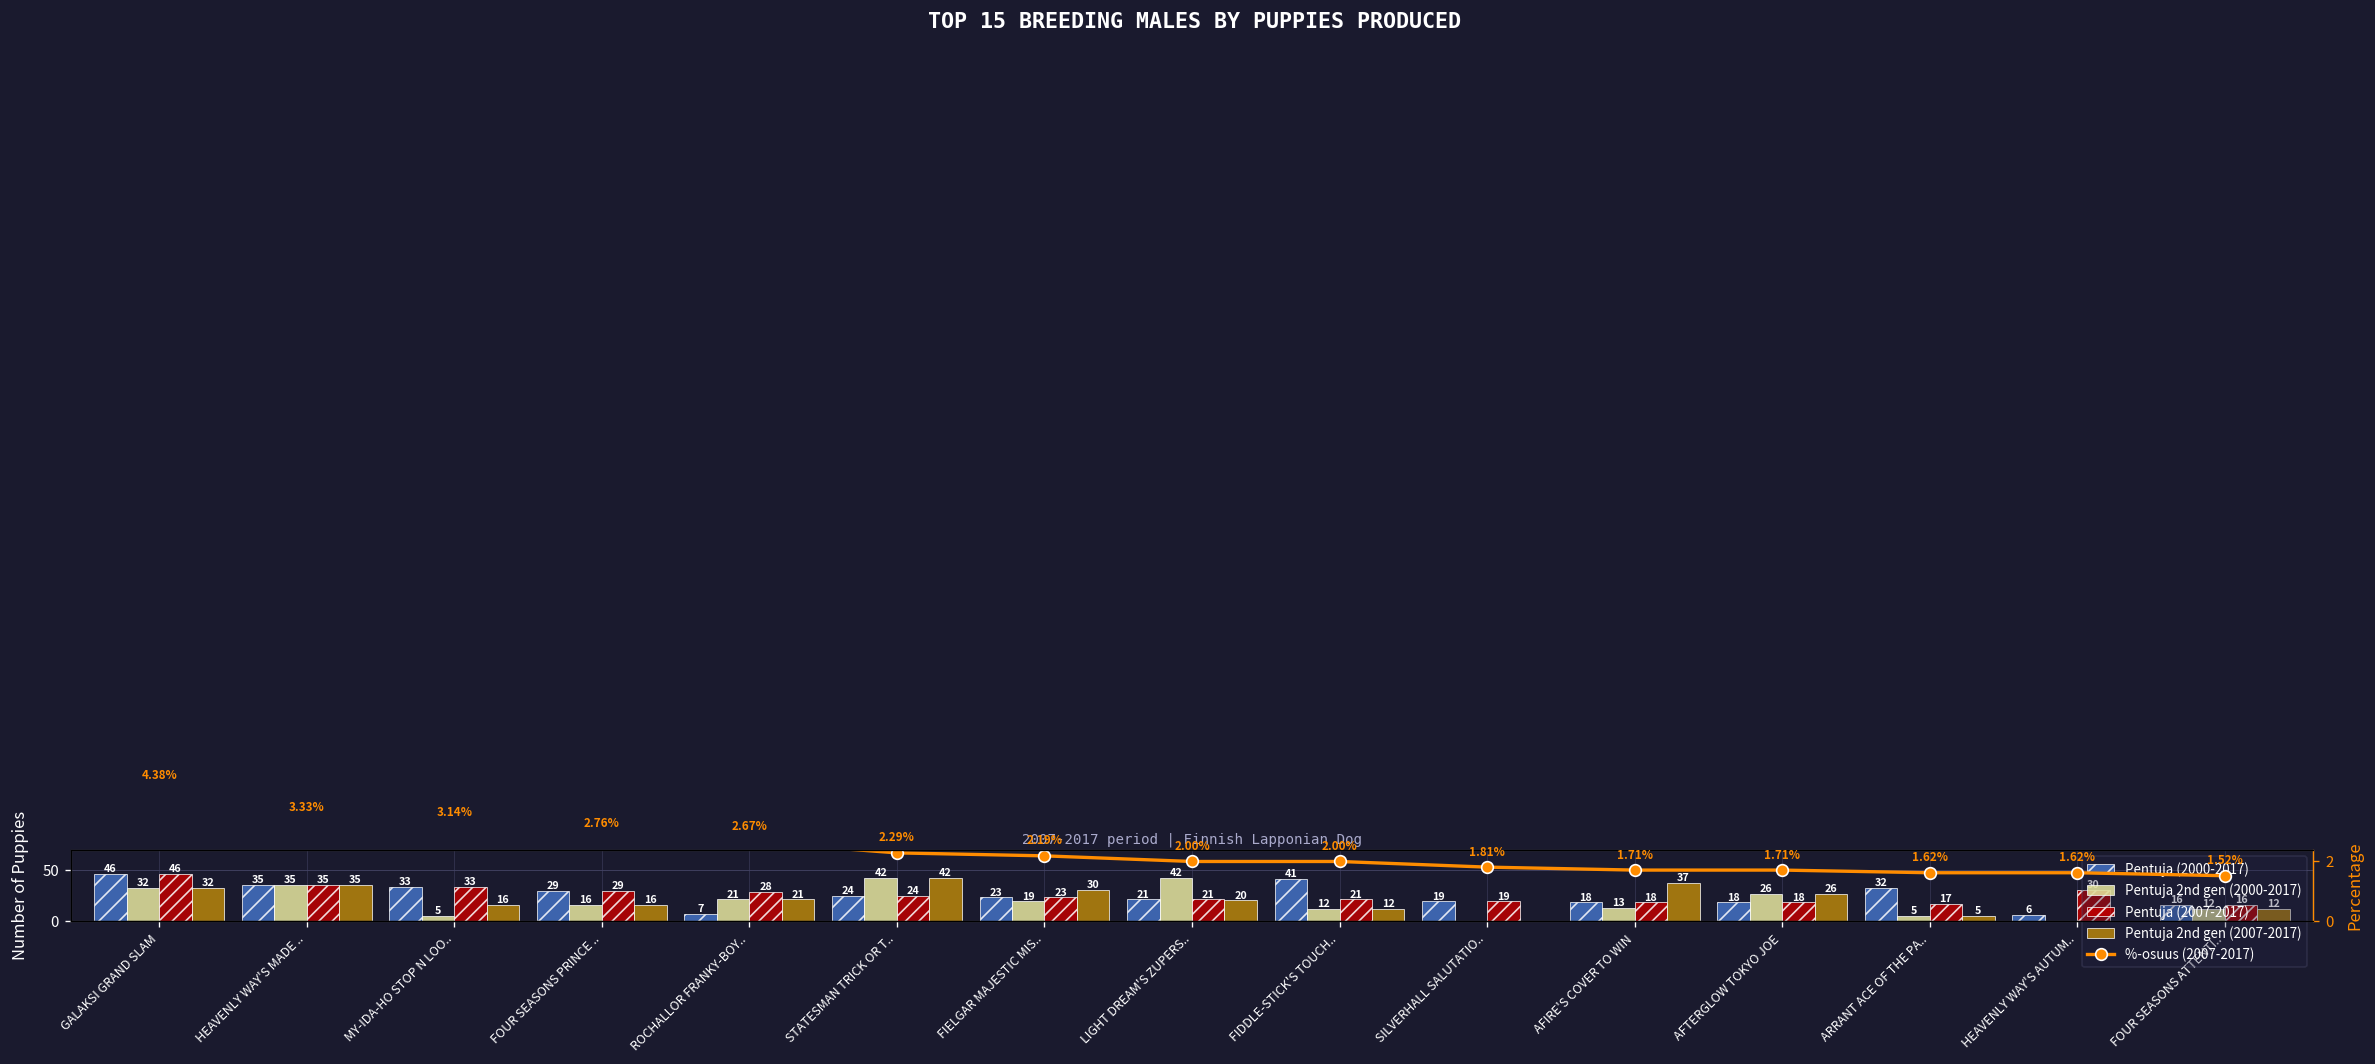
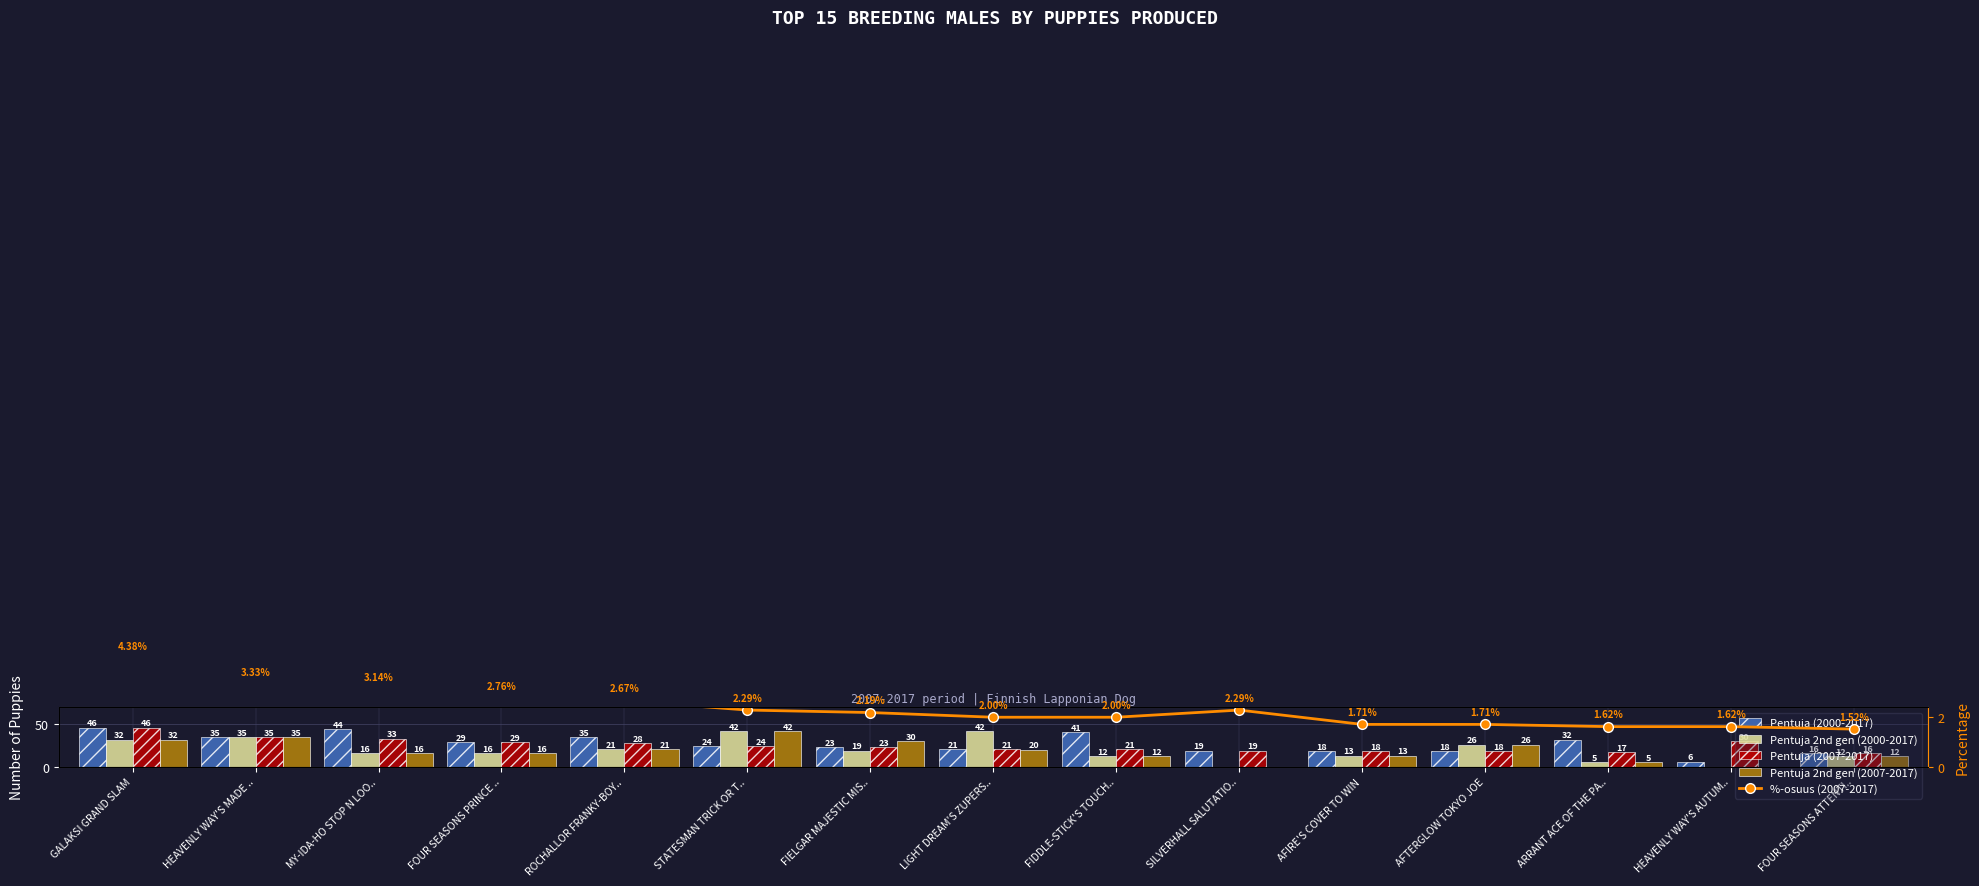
  {
    "Pentuja (2000-2017)": {
      "GALAKSI GRAND SLAM": "46",
      "HEAVENLY WAY'S MADE ..": "35",
-     "MY-IDA-HO STOP N LOO..": "33",
+     "MY-IDA-HO STOP N LOO..": "44",
      "FOUR SEASONS PRINCE ..": "29",
-     "ROCHALLOR FRANKY-BOY..": "7",
+     "ROCHALLOR FRANKY-BOY..": "35",
      "STATESMAN TRICK OR T..": "24",
      "FIELGAR MAJESTIC MIS..": "23",
      "LIGHT DREAM'S ZUPERS..": "21",
      "FIDDLE-STICK'S TOUCH..": "41",
      "SILVERHALL SALUTATIO..": "19",
      "AFIRE'S COVER TO WIN": "18",
      "AFTERGLOW TOKYO JOE": "18",
      "ARRANT ACE OF THE PA..": "32",
      "HEAVENLY WAY'S AUTUM..": "6"
    },
    "Pentuja 2nd gen (2000-2017)": {
      "GALAKSI GRAND SLAM": "32",
      "HEAVENLY WAY'S MADE ..": "35",
-     "MY-IDA-HO STOP N LOO..": "5",
+     "MY-IDA-HO STOP N LOO..": "16",
      "FOUR SEASONS PRINCE ..": "16",
      "ROCHALLOR FRANKY-BOY..": "21",
      "STATESMAN TRICK OR T..": "42",
      "FIELGAR MAJESTIC MIS..": "19",
      "LIGHT DREAM'S ZUPERS..": "42",
      "FIDDLE-STICK'S TOUCH..": "12",
      "AFIRE'S COVER TO WIN": "13",
      "AFTERGLOW TOKYO JOE": "26",
      "ARRANT ACE OF THE PA..": "5"
    },
    "Pentuja (2007-2017)": {
      "GALAKSI GRAND SLAM": "46",
      "HEAVENLY WAY'S MADE ..": "35",
      "MY-IDA-HO STOP N LOO..": "33",
      "FOUR SEASONS PRINCE ..": "29",
      "ROCHALLOR FRANKY-BOY..": "28",
      "STATESMAN TRICK OR T..": "24",
      "FIELGAR MAJESTIC MIS..": "23",
      "LIGHT DREAM'S ZUPERS..": "21",
      "FIDDLE-STICK'S TOUCH..": "21",
      "SILVERHALL SALUTATIO..": "19",
      "AFIRE'S COVER TO WIN": "18",
      "AFTERGLOW TOKYO JOE": "18",
      "ARRANT ACE OF THE PA..": "17"
    },
    "Pentuja 2nd gen (2007-2017)": {
      "GALAKSI GRAND SLAM": "32",
      "HEAVENLY WAY'S MADE ..": "35",
      "MY-IDA-HO STOP N LOO..": "16",
      "FOUR SEASONS PRINCE ..": "16",
      "ROCHALLOR FRANKY-BOY..": "21",
      "STATESMAN TRICK OR T..": "42",
      "FIELGAR MAJESTIC MIS..": "30",
      "LIGHT DREAM'S ZUPERS..": "20",
      "FIDDLE-STICK'S TOUCH..": "12",
-     "AFIRE'S COVER TO WIN": "37",
+     "AFIRE'S COVER TO WIN": "13",
      "AFTERGLOW TOKYO JOE": "26",
      "ARRANT ACE OF THE PA..": "5"
    },
    "%-osuus (2007-2017)": {
      "STATESMAN TRICK OR T..": "2.29%",
      "FIELGAR MAJESTIC MIS..": "2.19%",
      "LIGHT DREAM'S ZUPERS..": "2.00%",
      "FIDDLE-STICK'S TOUCH..": "2.00%",
-     "SILVERHALL SALUTATIO..": "1.81%",
+     "SILVERHALL SALUTATIO..": "2.29%",
      "AFIRE'S COVER TO WIN": "1.71%",
      "AFTERGLOW TOKYO JOE": "1.71%",
      "ARRANT ACE OF THE PA..": "1.62%"
    }
  }
